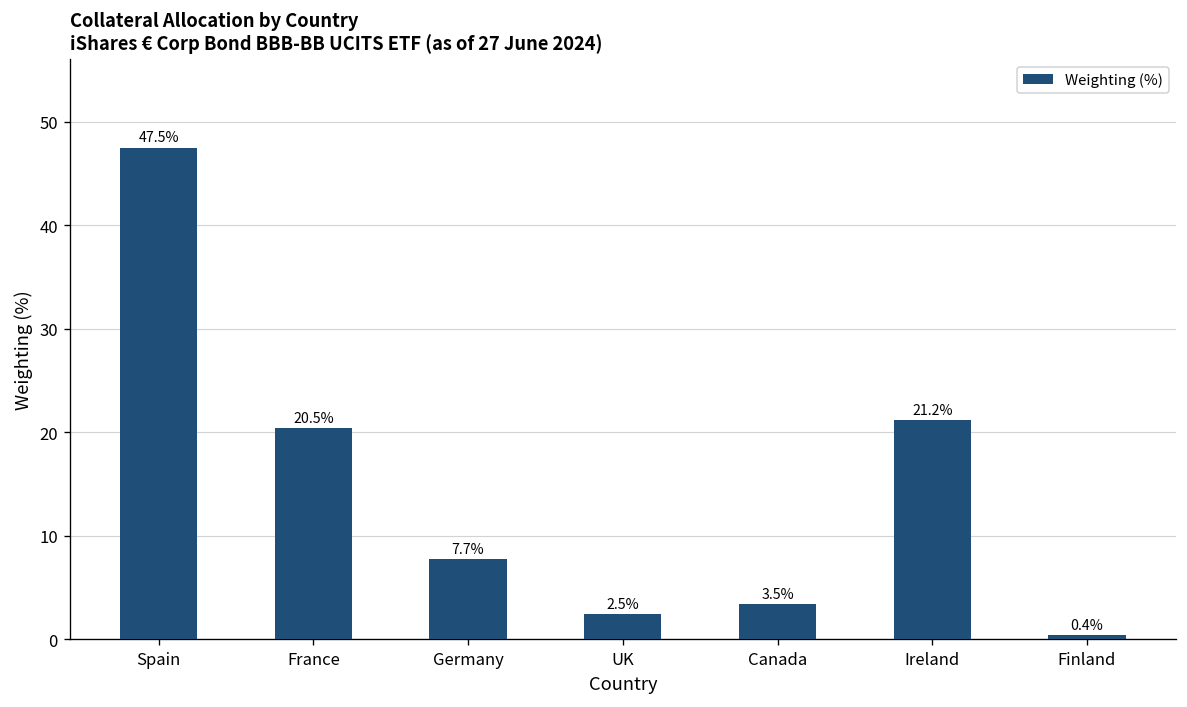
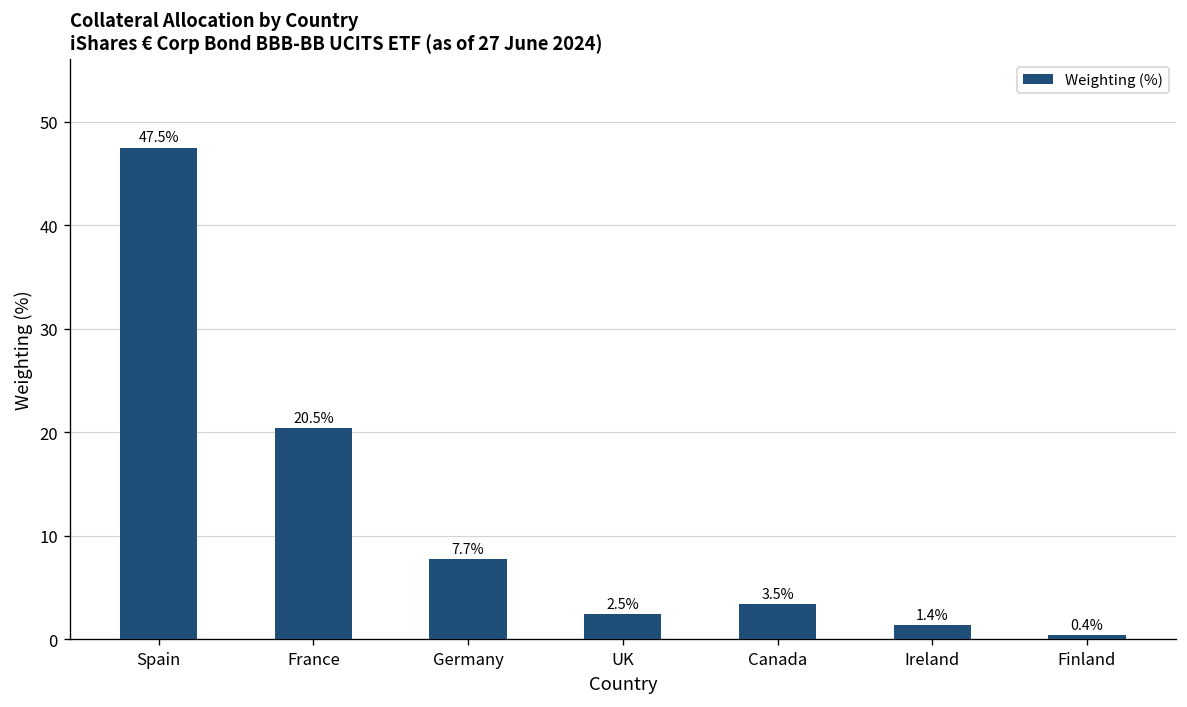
  {
    "Spain": "47.5%",
    "France": "20.5%",
    "Germany": "7.7%",
    "UK": "2.5%",
    "Canada": "3.5%",
-   "Ireland": "21.2%",
+   "Ireland": "1.4%",
    "Finland": "0.4%"
  }
